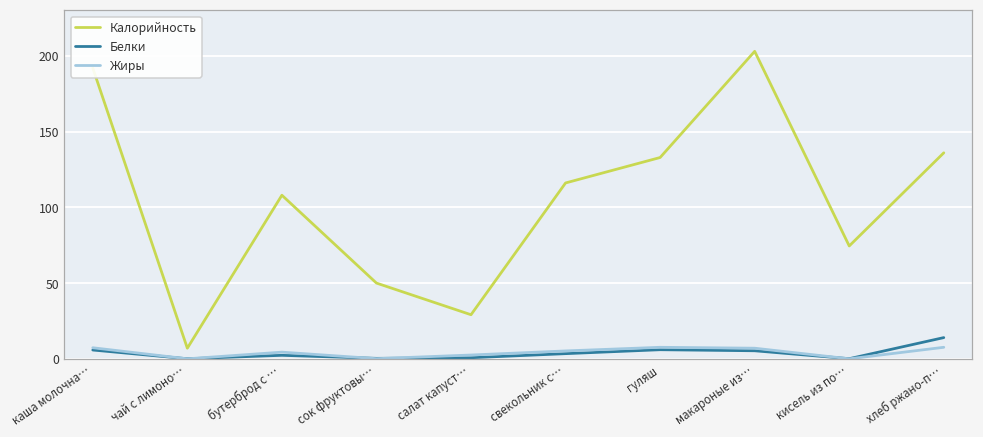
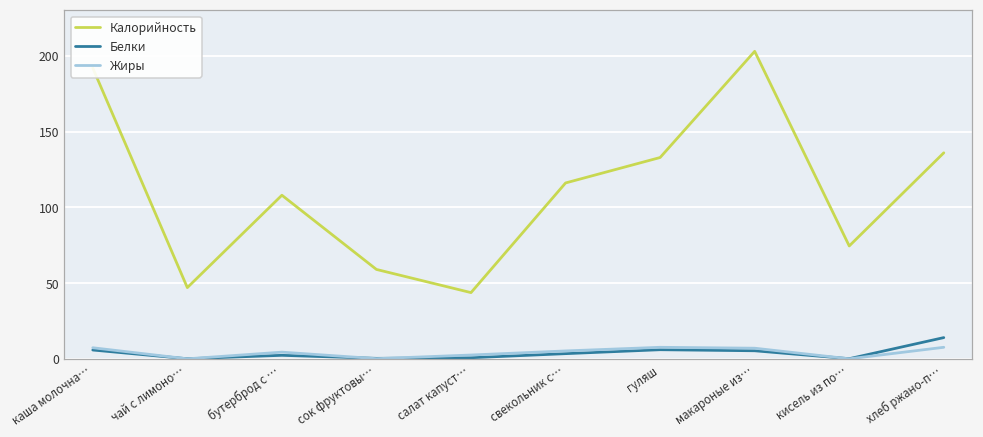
  {
    "Калорийность": {
-     "чай с лимоно…": 7,
+     "чай с лимоно…": 47,
      "бутерброд с …": 108,
-     "сок фруктовы…": 50,
-     "салат капуст…": 29,
+     "сок фруктовы…": 59,
+     "салат капуст…": 44,
      "свекольник с…": 116,
      "гуляш": 133,
      "макароные из…": 203,
      "кисель из по…": 75,
      "хлеб ржано-п…": 136
    },
    "Белки": {
      "бутерброд с …": 2,
      "хлеб ржано-п…": 14
    },
    "Жиры": {
      "бутерброд с …": 4,
      "хлеб ржано-п…": 8
    }
  }
